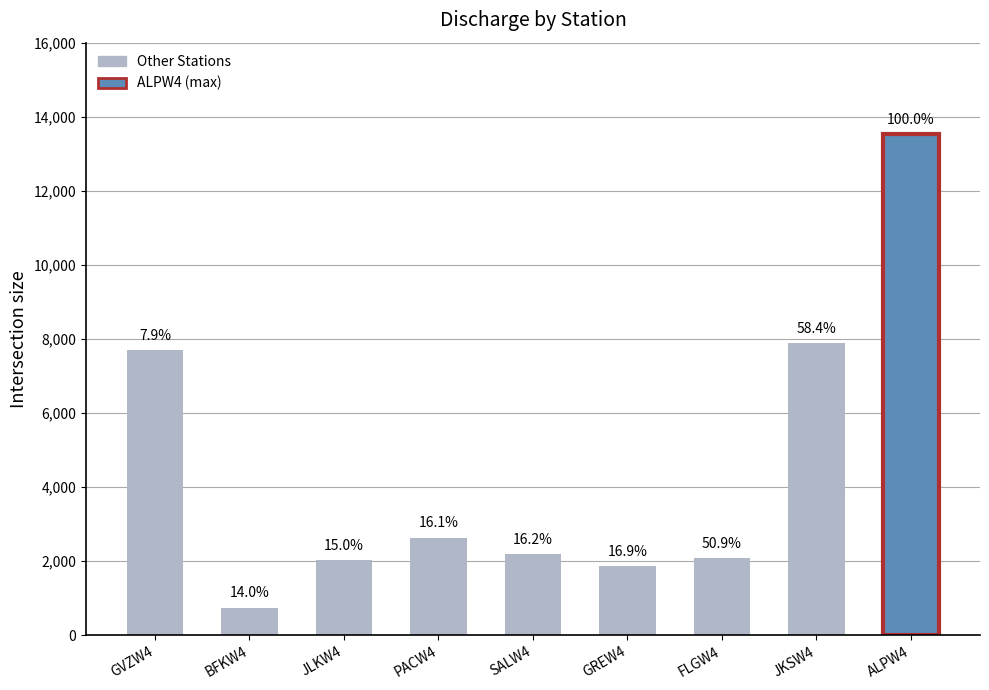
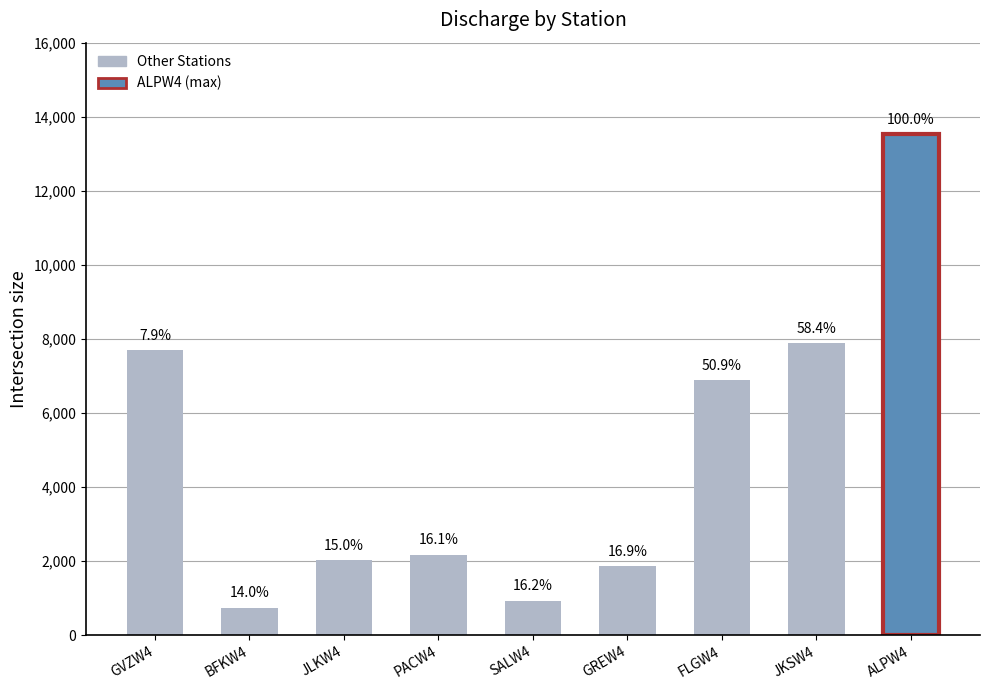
  {
-   "PACW4": "2,600",
-   "SALW4": "2,200",
-   "FLGW4": "2,100"
+   "PACW4": "2,200",
+   "SALW4": "900",
+   "FLGW4": "6,900"
  }
